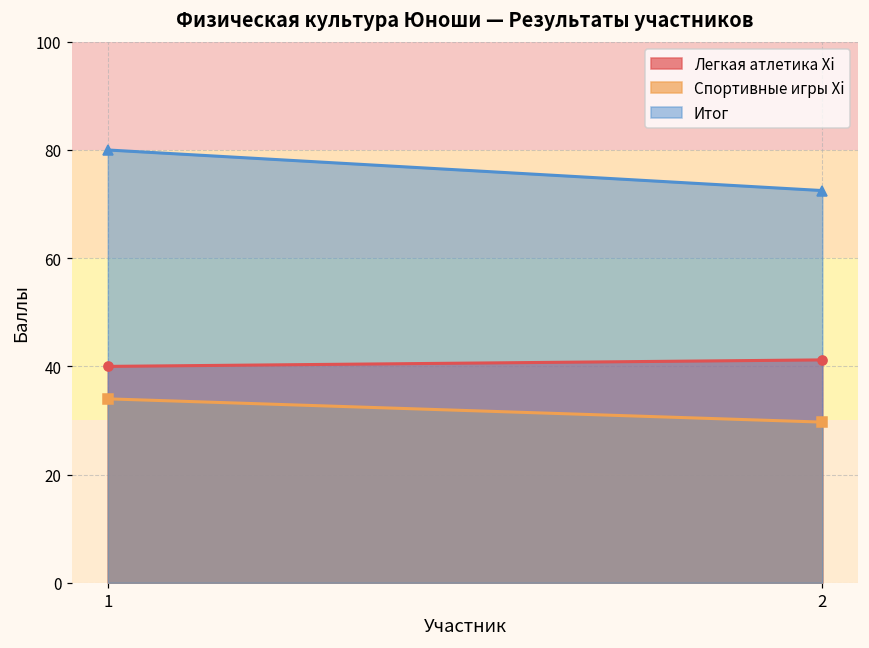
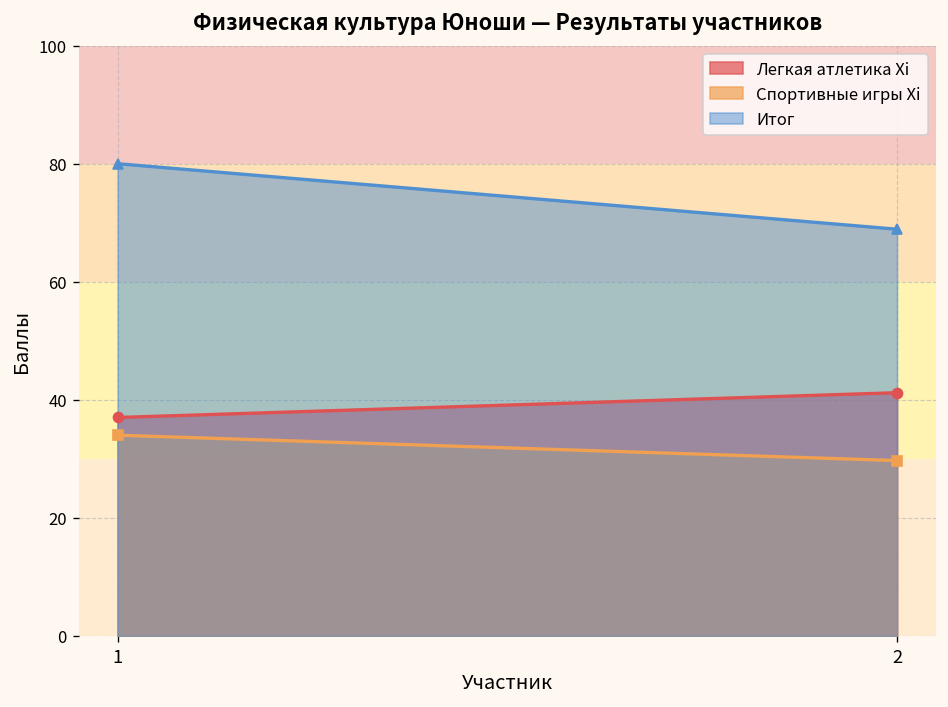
  {
    "Легкая атлетика Xi": {
-     "1": 40,
+     "1": 37,
      "2": 41
    },
    "Спортивные игры Xi": {
      "1": 34,
      "2": 30
    },
    "Итог": {
      "1": 80,
-     "2": 73
+     "2": 69
    }
  }
